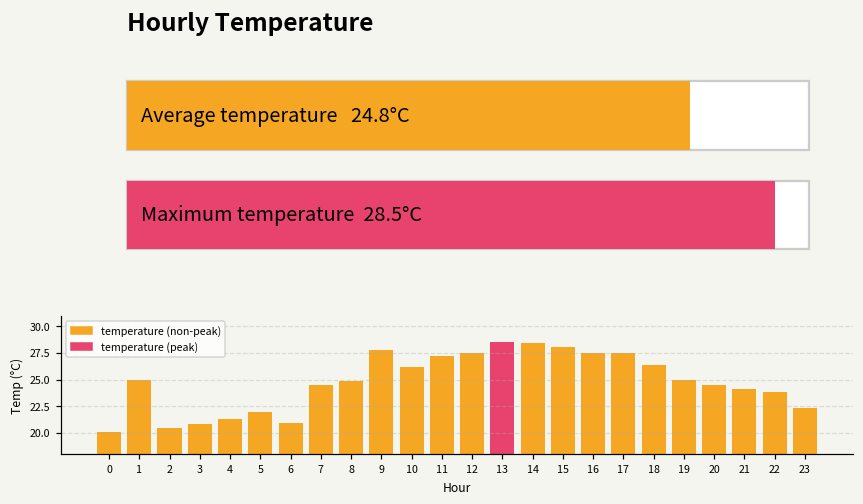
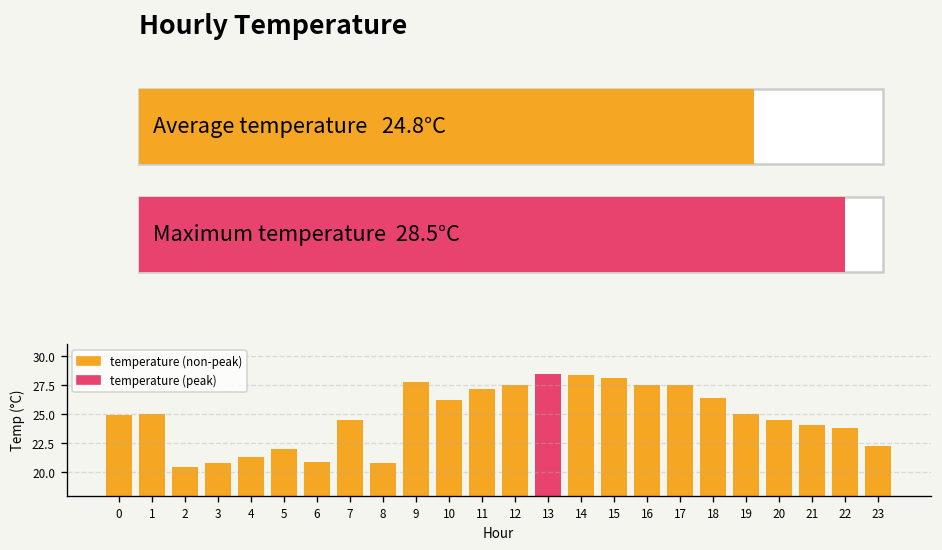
  {
-   "0": 20,
+   "0": 25,
    "1": 25,
    "2": 21,
    "3": 21,
    "4": 21,
    "5": 22,
    "6": 21,
    "7": 25,
-   "8": 25,
+   "8": 21,
    "9": 28,
    "10": 26,
    "11": 27,
    "12": 28,
    "13": 29,
    "14": 28,
    "15": 28,
    "16": 28,
    "17": 28,
    "18": 26,
    "19": 25,
    "20": 25,
    "21": 24,
    "22": 24,
    "23": 22
  }
